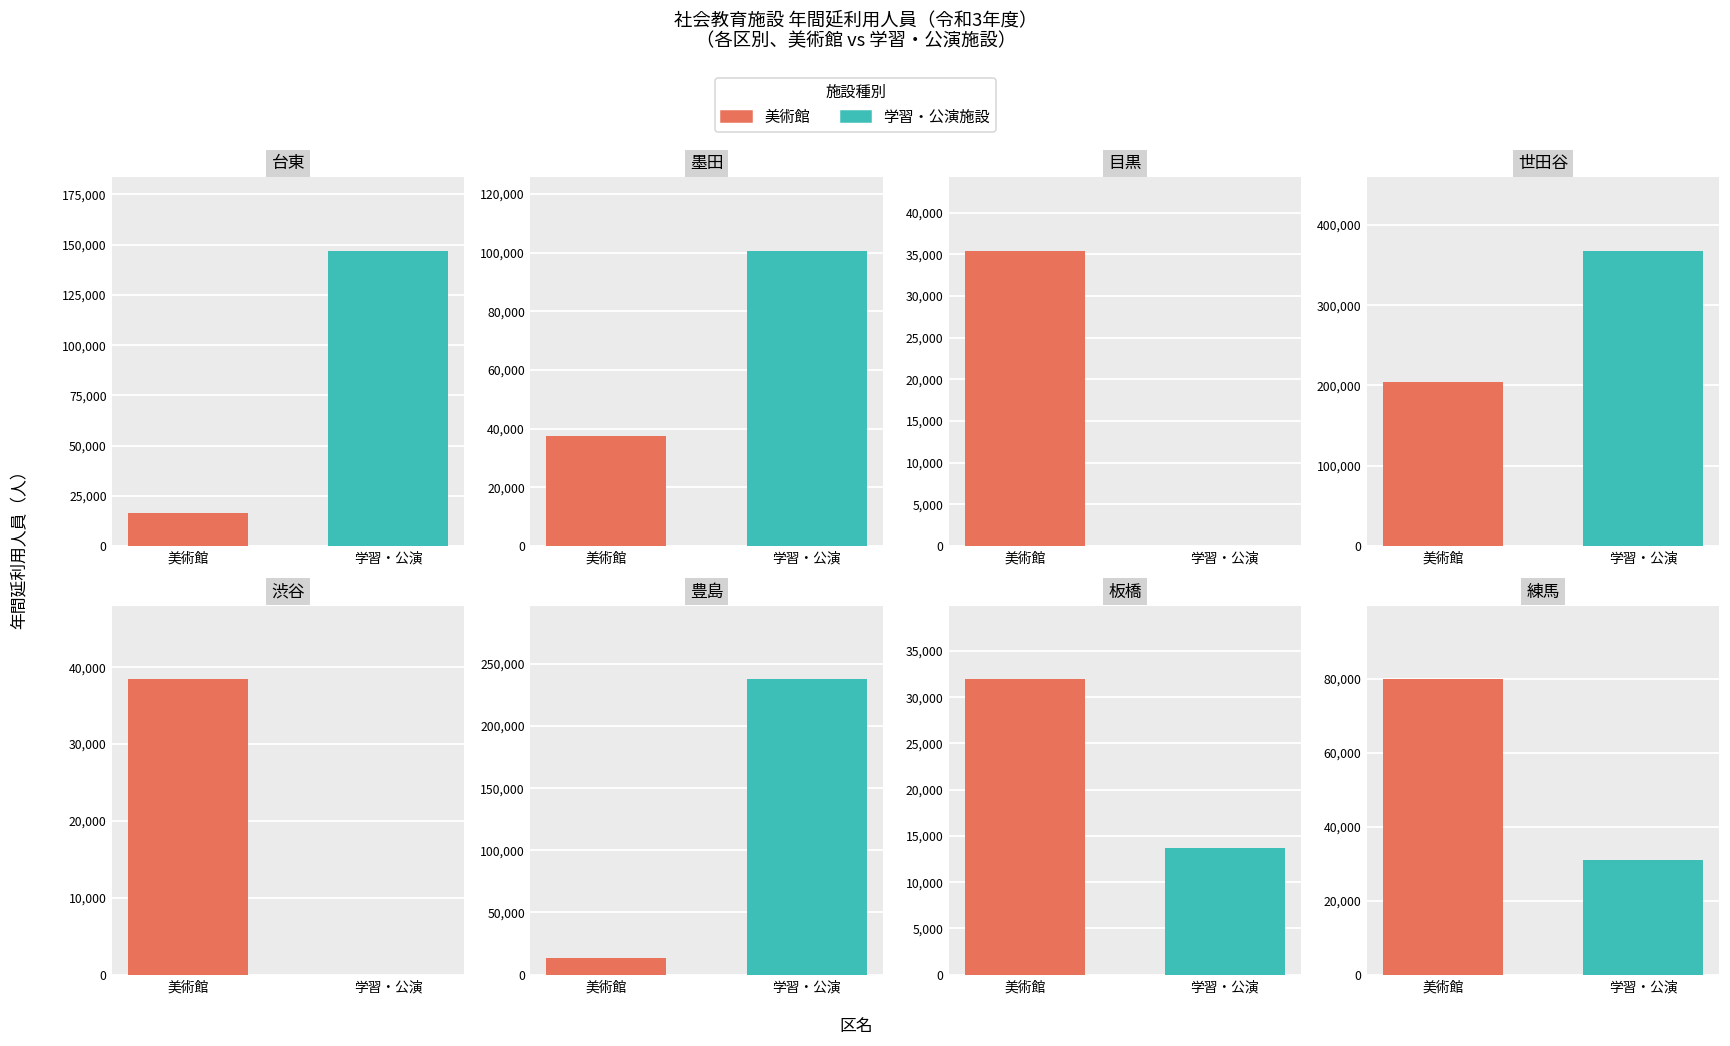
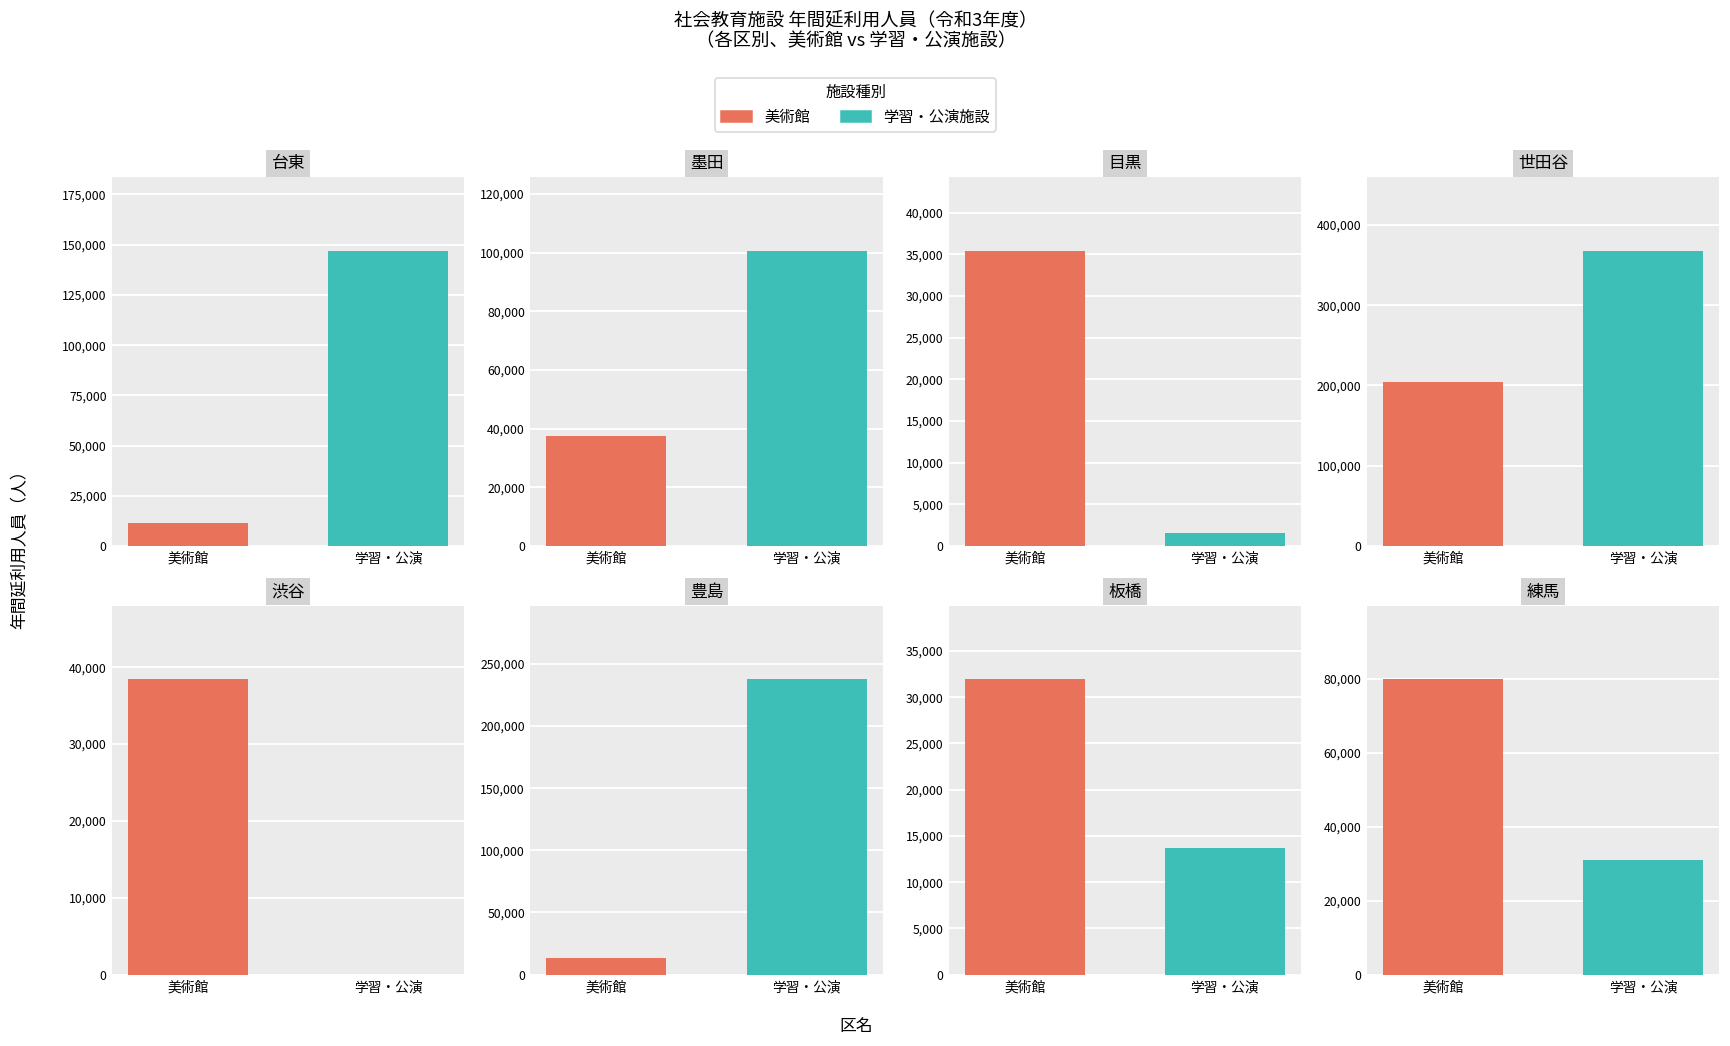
  {
    "台東": {
-     "美術館": "17,000",
+     "美術館": "12,000",
      "学習・公演": "147,000"
    },
    "墨田": {
      "美術館": "37,000",
      "学習・公演": "101,000"
    },
    "目黒": {
      "美術館": "35,000",
-     "学習・公演": "0"
+     "学習・公演": "2,000"
    },
    "世田谷": {
      "美術館": "200,000",
      "学習・公演": "370,000"
    },
    "渋谷": {
      "美術館": "38,000",
      "学習・公演": "0"
    },
    "豊島": {
      "美術館": "13,000",
      "学習・公演": "237,000"
    },
    "板橋": {
      "美術館": "32,000",
      "学習・公演": "14,000"
    },
    "練馬": {
      "美術館": "80,000",
      "学習・公演": "31,000"
    }
  }
